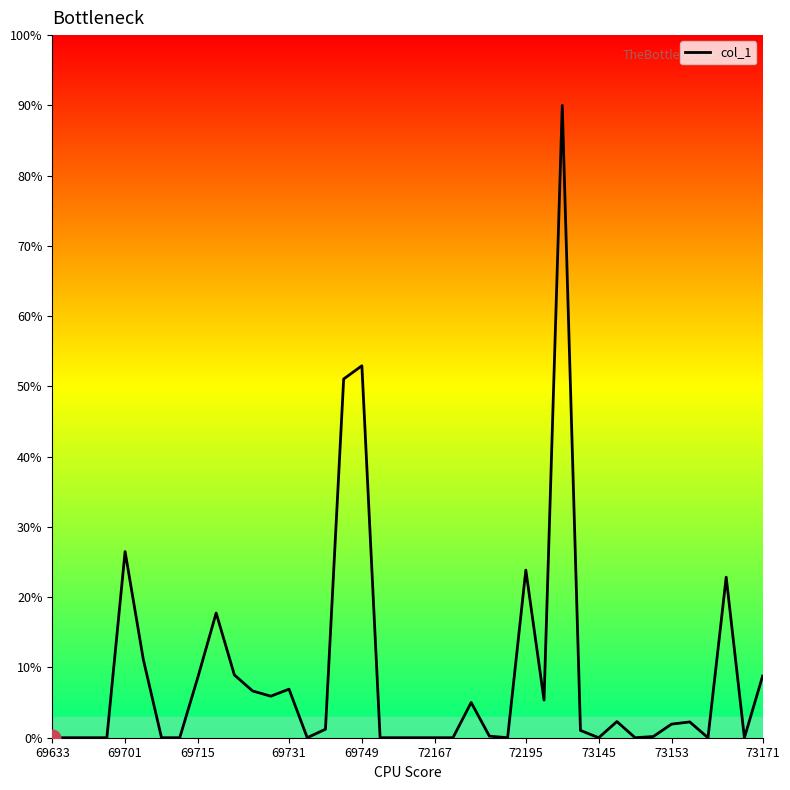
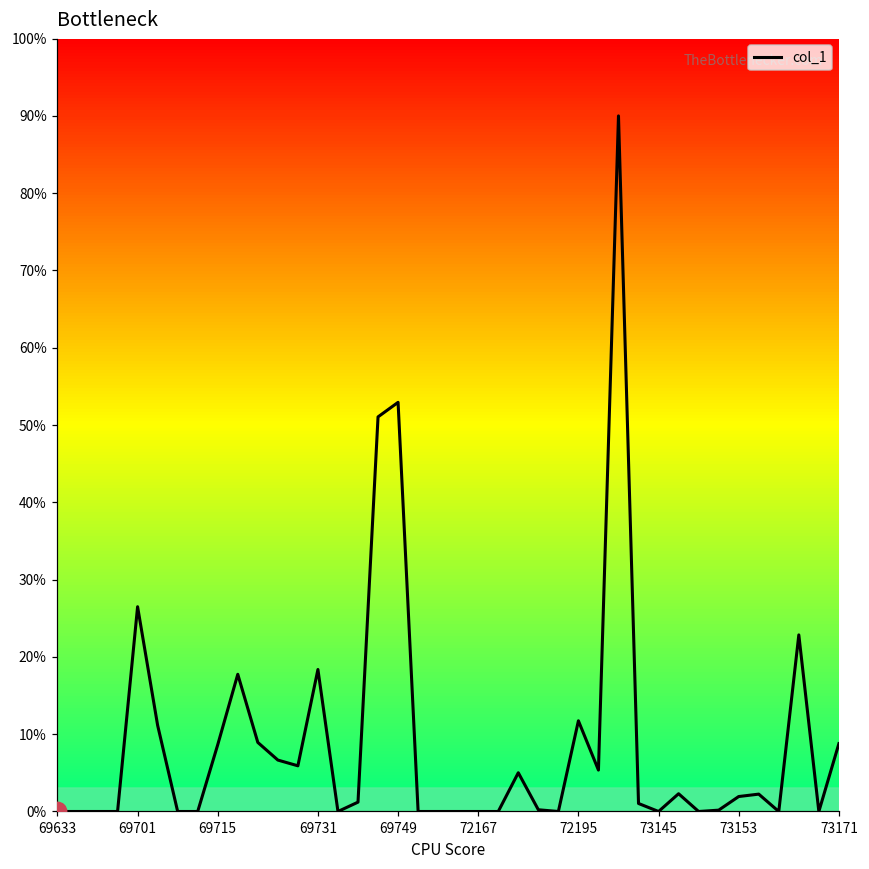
  {
    "col_1": {
      "69701": "26%",
      "69715": "9%",
-     "69731": "7%",
+     "69731": "18%",
      "69749": "53%",
-     "72195": "24%",
+     "72195": "12%",
      "73171": "9%"
    }
  }
